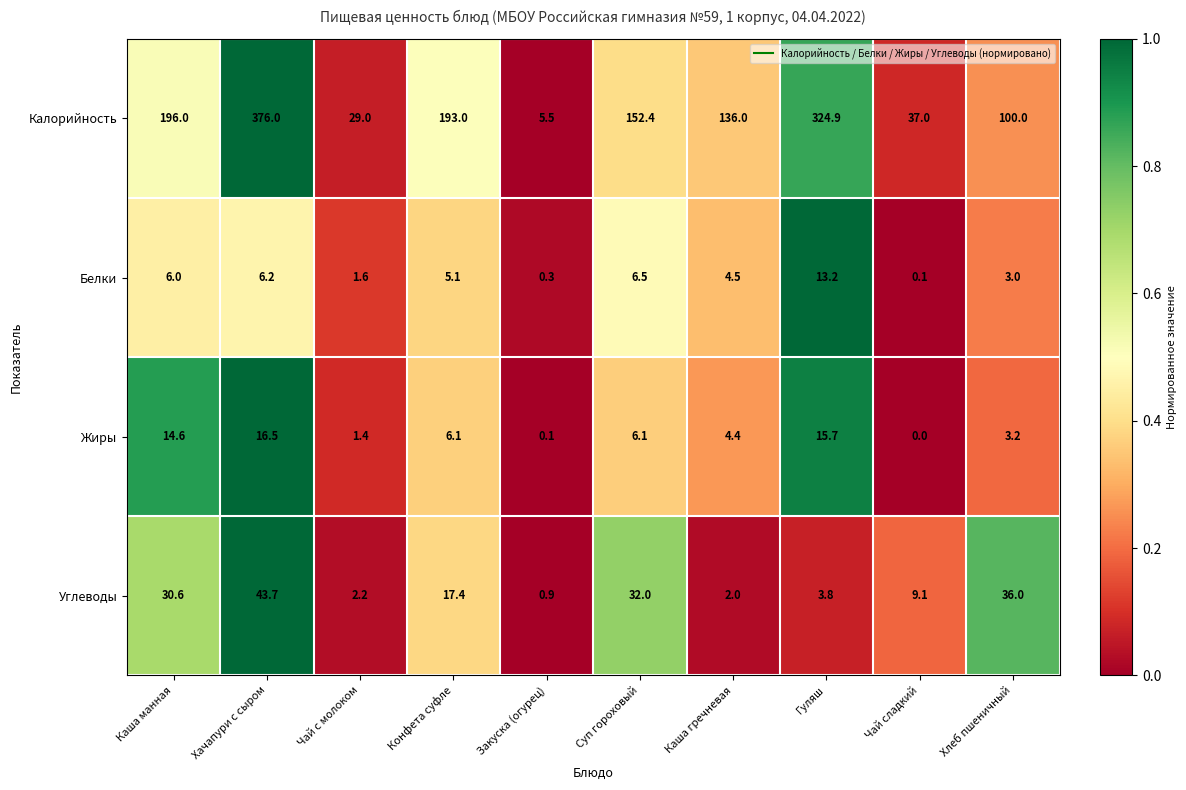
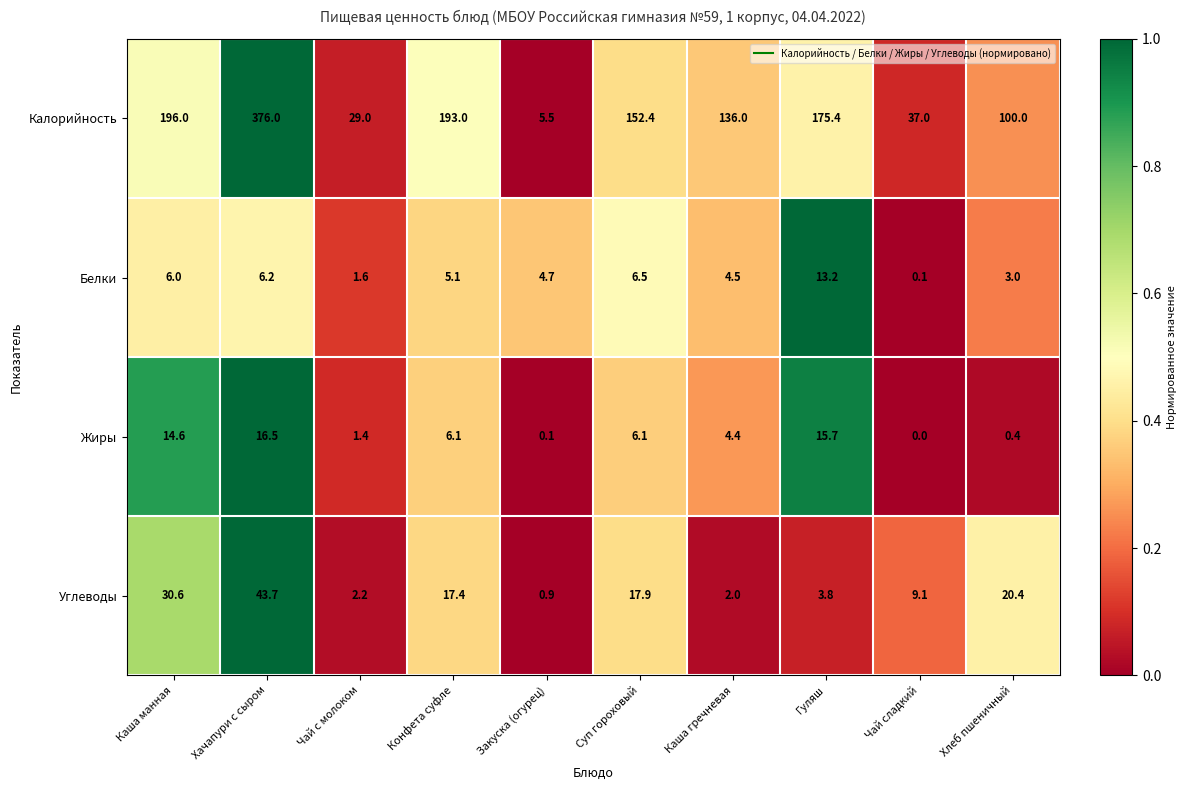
  {
    "Калорийность": {
      "Каша манная": 196.0,
      "Хачапури с сыром": 376.0,
      "Чай с молоком": 29.0,
      "Конфета суфле": 193.0,
      "Закуска (огурец)": 5.5,
      "Суп гороховый": 152.4,
      "Каша гречневая": 136.0,
-     "Гуляш": 324.9,
+     "Гуляш": 175.4,
      "Чай сладкий": 37.0,
      "Хлеб пшеничный": 100.0
    },
    "Белки": {
      "Каша манная": 6.0,
      "Хачапури с сыром": 6.2,
      "Чай с молоком": 1.6,
      "Конфета суфле": 5.1,
-     "Закуска (огурец)": 0.3,
+     "Закуска (огурец)": 4.7,
      "Суп гороховый": 6.5,
      "Каша гречневая": 4.5,
      "Гуляш": 13.2,
      "Чай сладкий": 0.1,
      "Хлеб пшеничный": 3.0
    },
    "Жиры": {
      "Каша манная": 14.6,
      "Хачапури с сыром": 16.5,
      "Чай с молоком": 1.4,
      "Конфета суфле": 6.1,
      "Закуска (огурец)": 0.1,
      "Суп гороховый": 6.1,
      "Каша гречневая": 4.4,
      "Гуляш": 15.7,
      "Чай сладкий": 0.0,
-     "Хлеб пшеничный": 3.2
+     "Хлеб пшеничный": 0.4
    },
    "Углеводы": {
      "Каша манная": 30.6,
      "Хачапури с сыром": 43.7,
      "Чай с молоком": 2.2,
      "Конфета суфле": 17.4,
      "Закуска (огурец)": 0.9,
-     "Суп гороховый": 32.0,
+     "Суп гороховый": 17.9,
      "Каша гречневая": 2.0,
      "Гуляш": 3.8,
      "Чай сладкий": 9.1,
-     "Хлеб пшеничный": 36.0
+     "Хлеб пшеничный": 20.4
    }
  }
